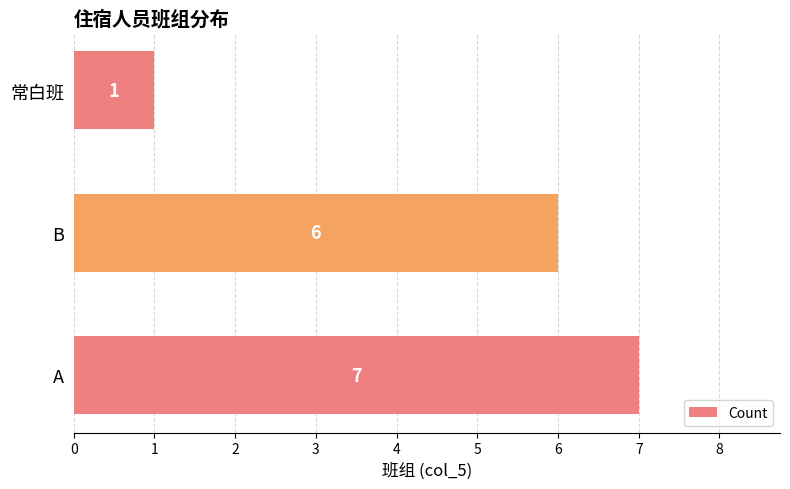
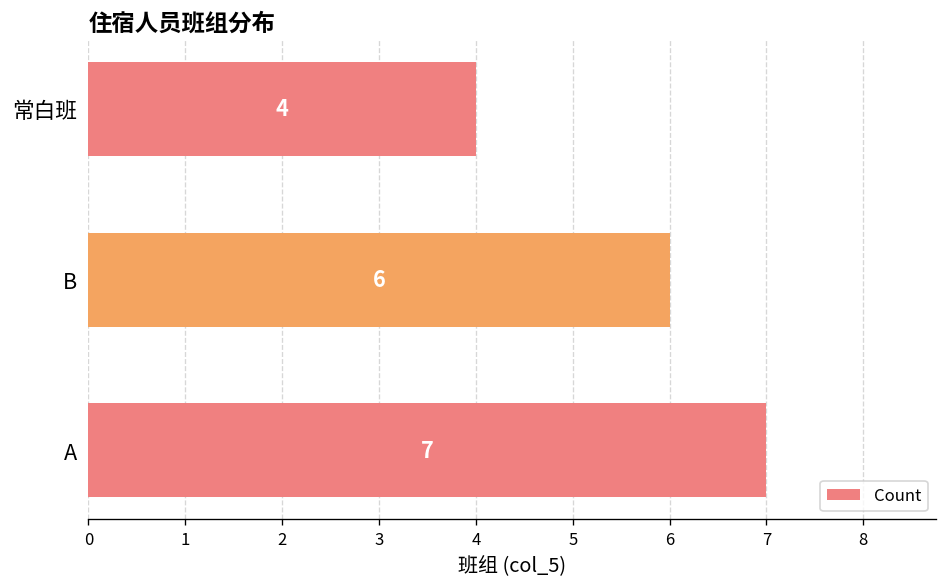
  {
-   "常白班": 1,
+   "常白班": 4,
    "B": 6,
    "A": 7
  }
